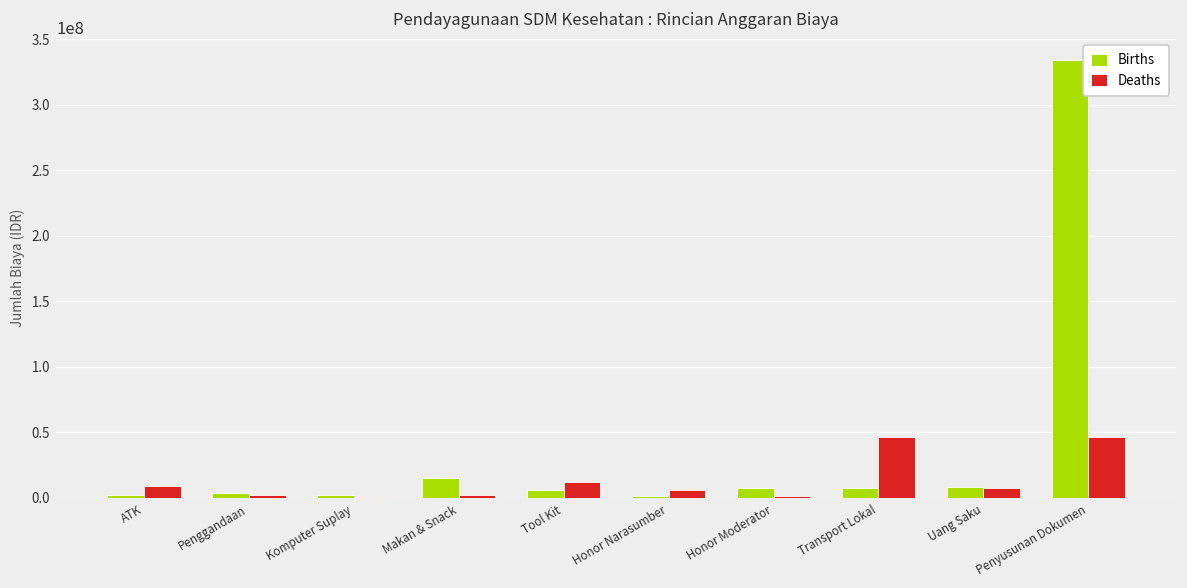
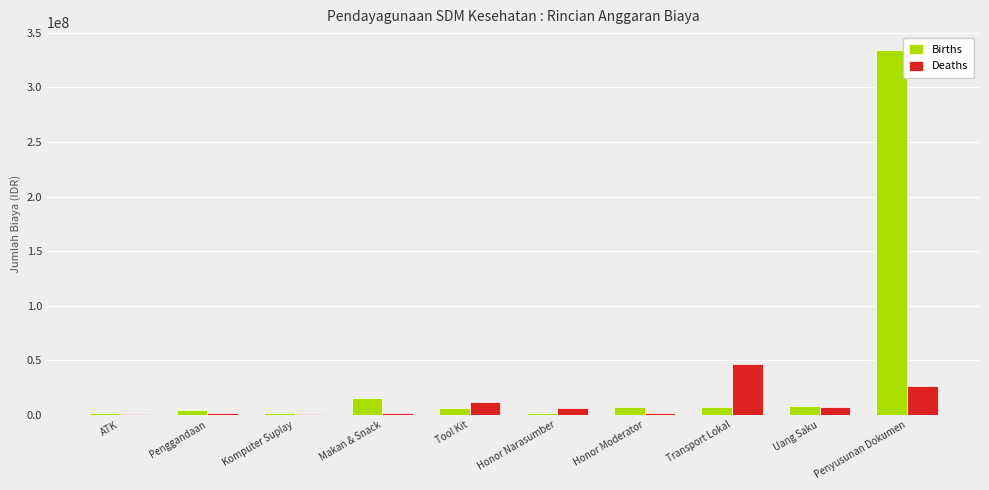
  {
    "Births": {
      "Penggandaan": 4000000,
      "Makan & Snack": 15000000,
      "Tool Kit": 6000000,
      "Honor Moderator": 7000000,
      "Transport Lokal": 8000000,
      "Uang Saku": 8000000,
      "Penyusunan Dokumen": 334000000
    },
    "Deaths": {
-     "ATK": 9000000,
+     "ATK": 1000000,
      "Tool Kit": 12000000,
      "Honor Narasumber": 6000000,
      "Transport Lokal": 46000000,
      "Uang Saku": 8000000,
-     "Penyusunan Dokumen": 47000000
+     "Penyusunan Dokumen": 27000000
    }
  }
